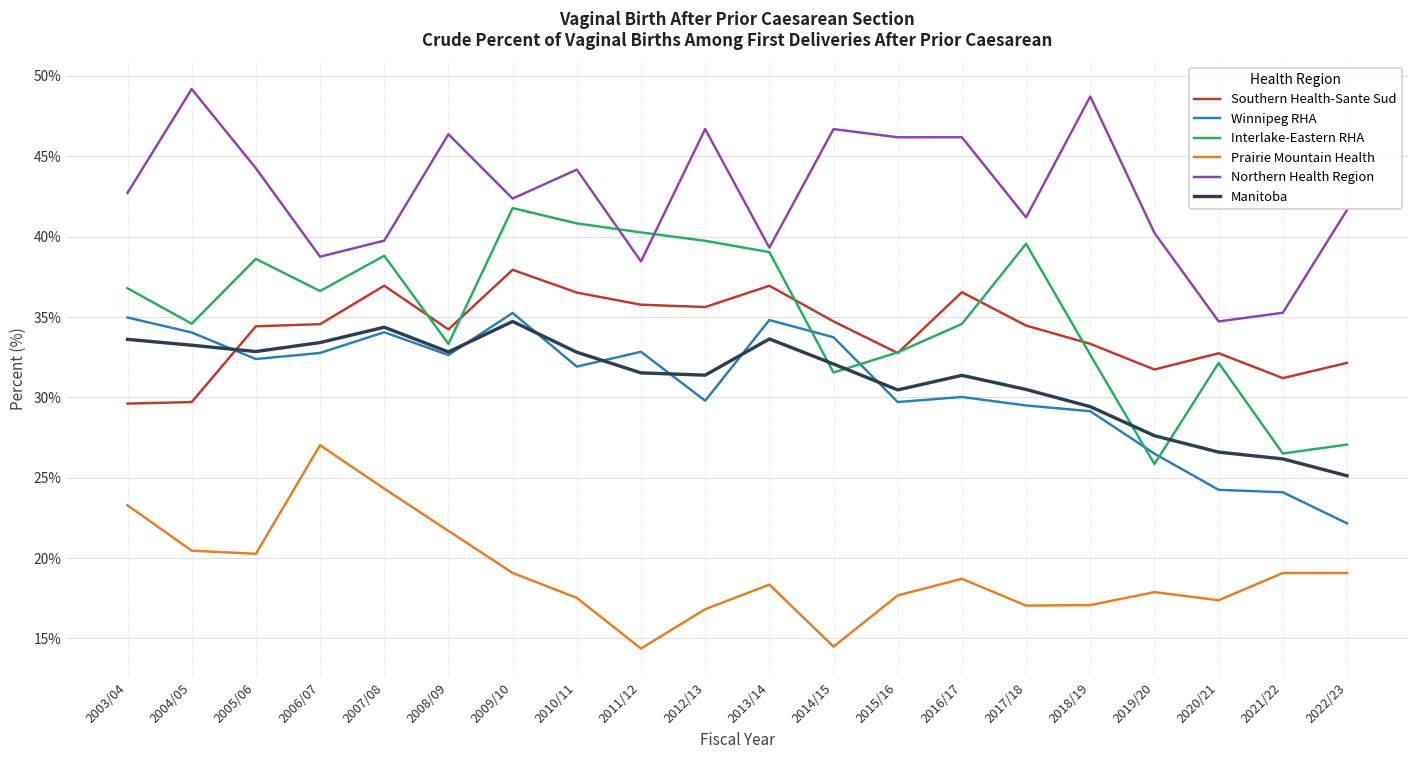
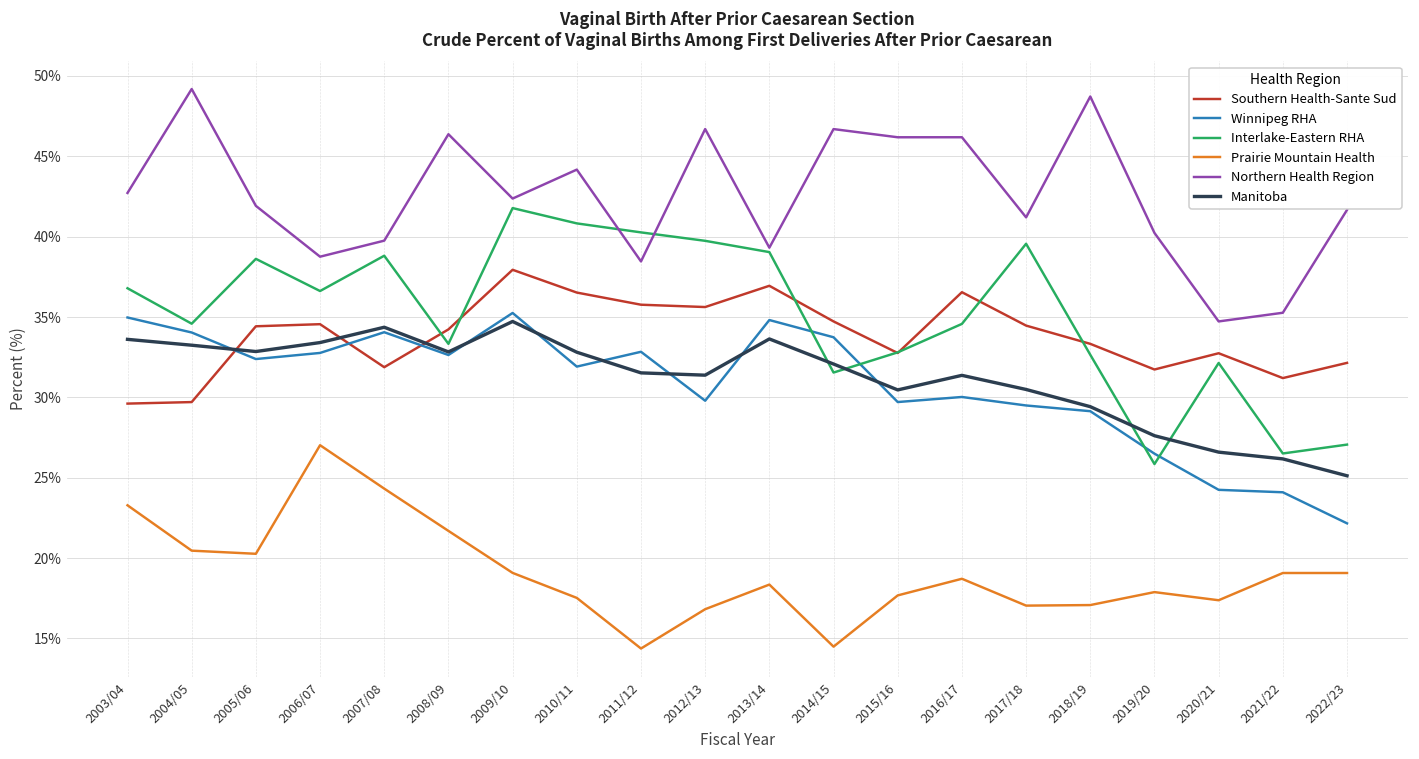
  {
    "Southern Health-Sante Sud": {
      "2003/04": "29.6%",
      "2004/05": "29.7%",
      "2005/06": "34.4%",
      "2006/07": "34.6%",
-     "2007/08": "37.0%",
+     "2007/08": "31.9%",
      "2008/09": "34.2%",
      "2009/10": "37.9%",
      "2010/11": "36.5%",
      "2011/12": "35.8%",
      "2012/13": "35.6%",
      "2013/14": "36.9%",
      "2014/15": "34.7%",
      "2016/17": "36.5%",
      "2017/18": "34.5%",
      "2018/19": "33.3%",
      "2019/20": "31.7%",
      "2020/21": "32.7%",
      "2021/22": "31.2%",
      "2022/23": "32.1%"
    },
    "Winnipeg RHA": {
      "2003/04": "35.0%",
      "2004/05": "34.0%",
      "2005/06": "32.4%",
      "2006/07": "32.8%",
      "2007/08": "34.1%",
      "2008/09": "32.6%",
      "2009/10": "35.3%",
      "2010/11": "31.9%",
      "2011/12": "32.8%",
      "2012/13": "29.8%",
      "2013/14": "34.8%",
      "2014/15": "33.7%",
      "2015/16": "29.7%",
      "2016/17": "30.0%",
      "2017/18": "29.5%",
      "2018/19": "29.1%",
      "2019/20": "26.5%",
      "2020/21": "24.3%",
      "2021/22": "24.1%",
      "2022/23": "22.2%"
    },
    "Interlake-Eastern RHA": {
      "2003/04": "36.8%",
      "2004/05": "34.6%",
      "2005/06": "38.6%",
      "2006/07": "36.6%",
      "2007/08": "38.8%",
      "2008/09": "33.3%",
      "2009/10": "41.8%",
      "2010/11": "40.8%",
      "2011/12": "40.3%",
      "2012/13": "39.7%",
      "2013/14": "39.0%",
      "2014/15": "31.5%",
      "2016/17": "34.6%",
      "2017/18": "39.6%",
      "2018/19": "32.7%",
      "2019/20": "25.9%",
      "2020/21": "32.1%",
      "2021/22": "26.5%",
      "2022/23": "27.1%"
    },
    "Prairie Mountain Health": {
      "2003/04": "23.3%",
      "2004/05": "20.5%",
      "2005/06": "20.3%",
      "2006/07": "27.0%",
      "2007/08": "24.3%",
      "2008/09": "21.7%",
      "2009/10": "19.1%",
      "2010/11": "17.5%",
      "2011/12": "14.4%",
      "2012/13": "16.8%",
      "2013/14": "18.4%",
      "2014/15": "14.5%",
      "2015/16": "17.7%",
      "2016/17": "18.7%",
      "2017/18": "17.0%",
      "2018/19": "17.1%",
      "2019/20": "17.9%",
      "2020/21": "17.4%",
      "2021/22": "19.1%",
      "2022/23": "19.1%"
    },
    "Northern Health Region": {
      "2003/04": "42.7%",
      "2004/05": "49.2%",
-     "2005/06": "44.3%",
+     "2005/06": "41.9%",
      "2006/07": "38.8%",
      "2007/08": "39.8%",
      "2008/09": "46.4%",
      "2009/10": "42.4%",
      "2010/11": "44.2%",
      "2011/12": "38.5%",
      "2012/13": "46.7%",
      "2013/14": "39.3%",
      "2014/15": "46.7%",
      "2015/16": "46.2%",
      "2016/17": "46.2%",
      "2017/18": "41.2%",
      "2018/19": "48.7%",
      "2019/20": "40.2%",
      "2020/21": "34.7%",
      "2021/22": "35.3%"
    },
    "Manitoba": {
      "2003/04": "33.6%",
      "2004/05": "33.2%",
      "2005/06": "32.9%",
      "2006/07": "33.4%",
      "2007/08": "34.4%",
      "2008/09": "32.8%",
      "2009/10": "34.7%",
      "2010/11": "32.8%",
      "2011/12": "31.5%",
      "2012/13": "31.4%",
      "2013/14": "33.6%",
      "2014/15": "32.1%",
      "2015/16": "30.5%",
      "2016/17": "31.4%",
      "2017/18": "30.5%",
      "2018/19": "29.4%",
      "2019/20": "27.6%",
      "2020/21": "26.6%",
      "2021/22": "26.2%",
      "2022/23": "25.1%"
    }
  }
